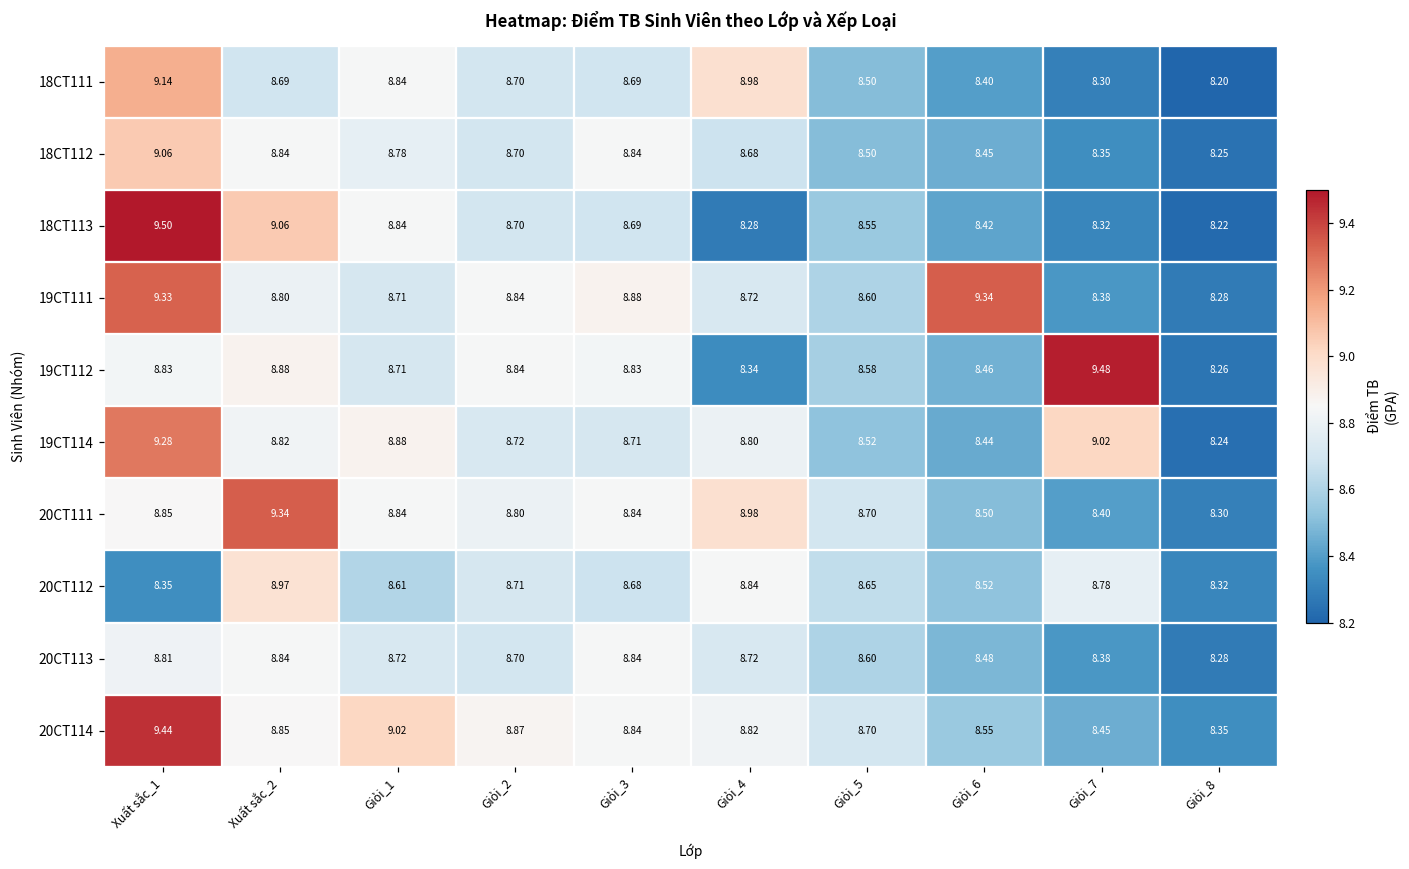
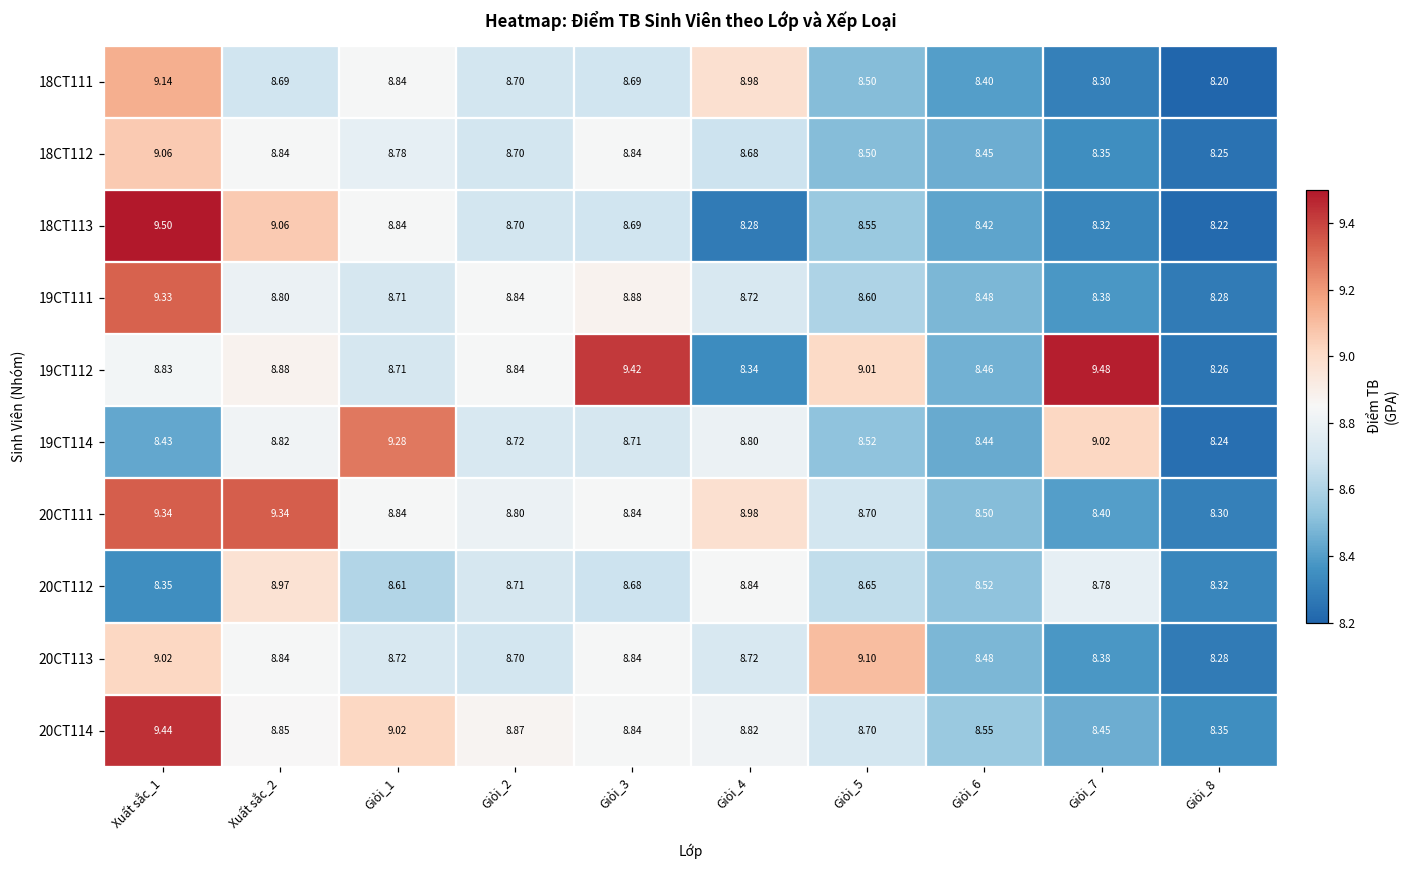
  {
    "18CT111": {
      "Xuất sắc_1": 9.14,
      "Xuất sắc_2": 8.69,
      "Giỏi_1": 8.84,
      "Giỏi_2": 8.70,
      "Giỏi_3": 8.69,
      "Giỏi_4": 8.98,
      "Giỏi_5": 8.50,
      "Giỏi_6": 8.40,
      "Giỏi_7": 8.30,
      "Giỏi_8": 8.20
    },
    "18CT112": {
      "Xuất sắc_1": 9.06,
      "Xuất sắc_2": 8.84,
      "Giỏi_1": 8.78,
      "Giỏi_2": 8.70,
      "Giỏi_3": 8.84,
      "Giỏi_4": 8.68,
      "Giỏi_5": 8.50,
      "Giỏi_6": 8.45,
      "Giỏi_7": 8.35,
      "Giỏi_8": 8.25
    },
    "18CT113": {
      "Xuất sắc_1": 9.50,
      "Xuất sắc_2": 9.06,
      "Giỏi_1": 8.84,
      "Giỏi_2": 8.70,
      "Giỏi_3": 8.69,
      "Giỏi_4": 8.28,
      "Giỏi_5": 8.55,
      "Giỏi_6": 8.42,
      "Giỏi_7": 8.32,
      "Giỏi_8": 8.22
    },
    "19CT111": {
      "Xuất sắc_1": 9.33,
      "Xuất sắc_2": 8.80,
      "Giỏi_1": 8.71,
      "Giỏi_2": 8.84,
      "Giỏi_3": 8.88,
      "Giỏi_4": 8.72,
      "Giỏi_5": 8.60,
-     "Giỏi_6": 9.34,
+     "Giỏi_6": 8.48,
      "Giỏi_7": 8.38,
      "Giỏi_8": 8.28
    },
    "19CT112": {
      "Xuất sắc_1": 8.83,
      "Xuất sắc_2": 8.88,
      "Giỏi_1": 8.71,
      "Giỏi_2": 8.84,
-     "Giỏi_3": 8.83,
+     "Giỏi_3": 9.42,
      "Giỏi_4": 8.34,
-     "Giỏi_5": 8.58,
+     "Giỏi_5": 9.01,
      "Giỏi_6": 8.46,
      "Giỏi_7": 9.48,
      "Giỏi_8": 8.26
    },
    "19CT114": {
-     "Xuất sắc_1": 9.28,
+     "Xuất sắc_1": 8.43,
      "Xuất sắc_2": 8.82,
-     "Giỏi_1": 8.88,
+     "Giỏi_1": 9.28,
      "Giỏi_2": 8.72,
      "Giỏi_3": 8.71,
      "Giỏi_4": 8.80,
      "Giỏi_5": 8.52,
      "Giỏi_6": 8.44,
      "Giỏi_7": 9.02,
      "Giỏi_8": 8.24
    },
    "20CT111": {
-     "Xuất sắc_1": 8.85,
+     "Xuất sắc_1": 9.34,
      "Xuất sắc_2": 9.34,
      "Giỏi_1": 8.84,
      "Giỏi_2": 8.80,
      "Giỏi_3": 8.84,
      "Giỏi_4": 8.98,
      "Giỏi_5": 8.70,
      "Giỏi_6": 8.50,
      "Giỏi_7": 8.40,
      "Giỏi_8": 8.30
    },
    "20CT112": {
      "Xuất sắc_1": 8.35,
      "Xuất sắc_2": 8.97,
      "Giỏi_1": 8.61,
      "Giỏi_2": 8.71,
      "Giỏi_3": 8.68,
      "Giỏi_4": 8.84,
      "Giỏi_5": 8.65,
      "Giỏi_6": 8.52,
      "Giỏi_7": 8.78,
      "Giỏi_8": 8.32
    },
    "20CT113": {
-     "Xuất sắc_1": 8.81,
+     "Xuất sắc_1": 9.02,
      "Xuất sắc_2": 8.84,
      "Giỏi_1": 8.72,
      "Giỏi_2": 8.70,
      "Giỏi_3": 8.84,
      "Giỏi_4": 8.72,
-     "Giỏi_5": 8.60,
+     "Giỏi_5": 9.10,
      "Giỏi_6": 8.48,
      "Giỏi_7": 8.38,
      "Giỏi_8": 8.28
    },
    "20CT114": {
      "Xuất sắc_1": 9.44,
      "Xuất sắc_2": 8.85,
      "Giỏi_1": 9.02,
      "Giỏi_2": 8.87,
      "Giỏi_3": 8.84,
      "Giỏi_4": 8.82,
      "Giỏi_5": 8.70,
      "Giỏi_6": 8.55,
      "Giỏi_7": 8.45,
      "Giỏi_8": 8.35
    }
  }
